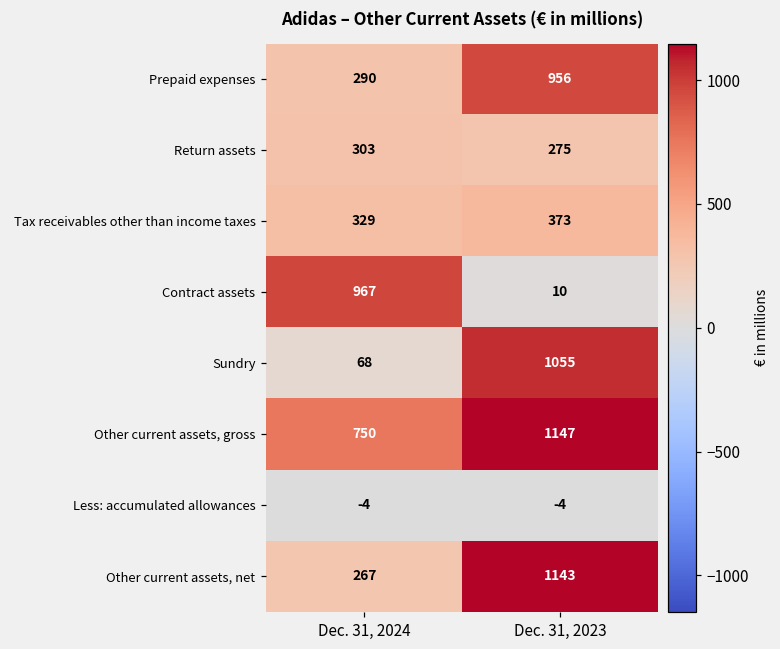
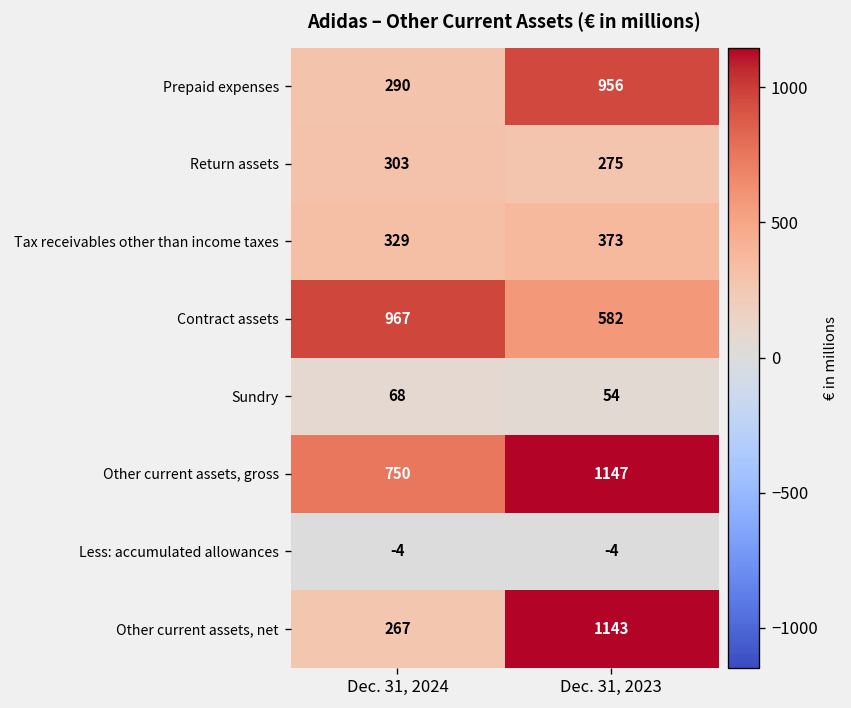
  {
    "Prepaid expenses": {
      "Dec. 31, 2024": 290,
      "Dec. 31, 2023": 956
    },
    "Return assets": {
      "Dec. 31, 2024": 303,
      "Dec. 31, 2023": 275
    },
    "Tax receivables other than income taxes": {
      "Dec. 31, 2024": 329,
      "Dec. 31, 2023": 373
    },
    "Contract assets": {
      "Dec. 31, 2024": 967,
-     "Dec. 31, 2023": 10
+     "Dec. 31, 2023": 582
    },
    "Sundry": {
      "Dec. 31, 2024": 68,
-     "Dec. 31, 2023": 1055
+     "Dec. 31, 2023": 54
    },
    "Other current assets, gross": {
      "Dec. 31, 2024": 750,
      "Dec. 31, 2023": 1147
    },
    "Less: accumulated allowances": {
      "Dec. 31, 2024": -4,
      "Dec. 31, 2023": -4
    },
    "Other current assets, net": {
      "Dec. 31, 2024": 267,
      "Dec. 31, 2023": 1143
    }
  }
